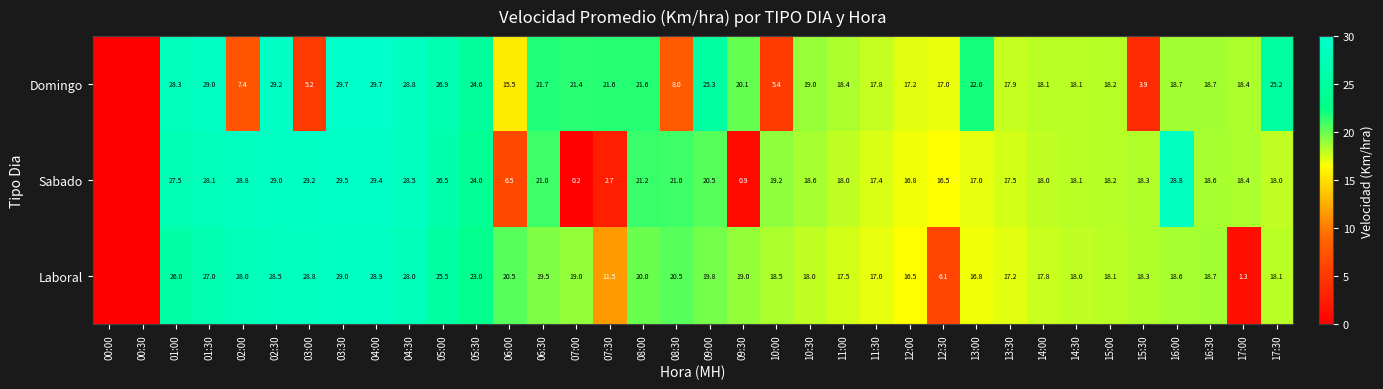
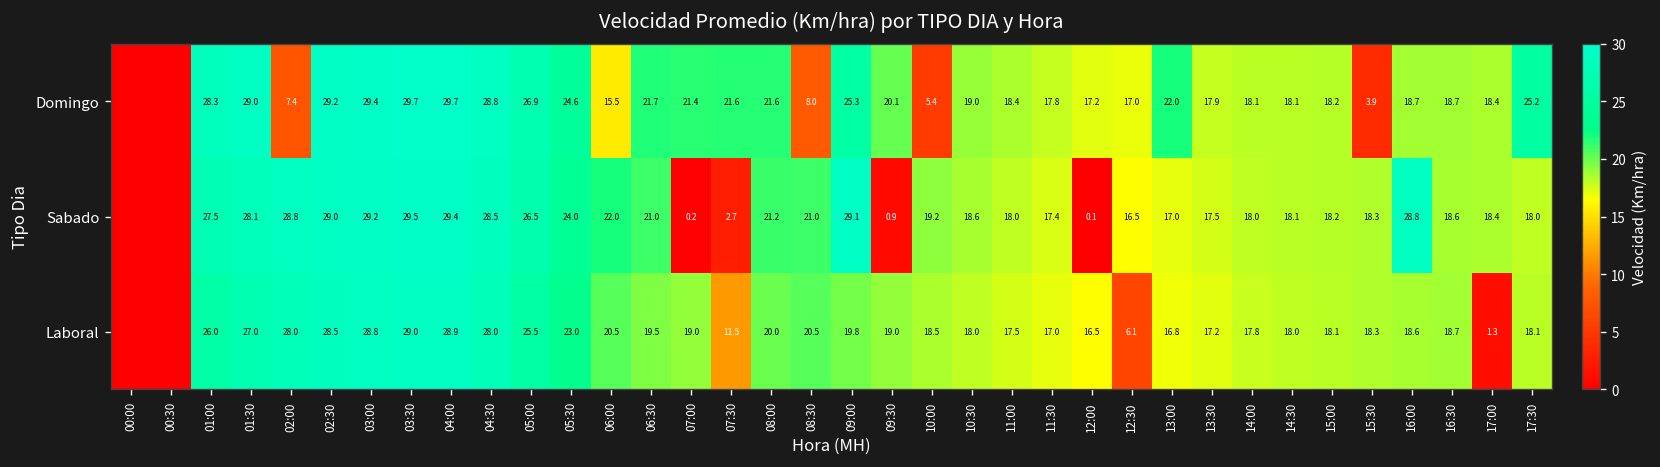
  {
    "Domingo": {
      "01:00": 28.3,
      "01:30": 29.0,
      "02:00": 7.4,
      "02:30": 29.2,
-     "03:00": 5.2,
+     "03:00": 29.4,
      "03:30": 29.7,
      "04:00": 29.7,
      "04:30": 28.8,
      "05:00": 26.9,
      "05:30": 24.6,
      "06:00": 15.5,
      "06:30": 21.7,
      "07:00": 21.4,
      "07:30": 21.6,
      "08:00": 21.6,
      "08:30": 8.0,
      "09:00": 25.3,
      "09:30": 20.1,
      "10:00": 5.4,
      "10:30": 19.0,
      "11:00": 18.4,
      "11:30": 17.8,
      "12:00": 17.2,
      "12:30": 17.0,
      "13:00": 22.0,
      "13:30": 17.9,
      "14:00": 18.1,
      "14:30": 18.1,
      "15:00": 18.2,
      "15:30": 3.9,
      "16:00": 18.7,
      "16:30": 18.7,
      "17:00": 18.4,
      "17:30": 25.2
    },
    "Sabado": {
      "01:00": 27.5,
      "01:30": 28.1,
      "02:00": 28.8,
      "02:30": 29.0,
      "03:00": 29.2,
      "03:30": 29.5,
      "04:00": 29.4,
      "04:30": 28.5,
      "05:00": 26.5,
      "05:30": 24.0,
-     "06:00": 6.5,
+     "06:00": 22.0,
      "06:30": 21.0,
      "07:00": 0.2,
      "07:30": 2.7,
      "08:00": 21.2,
      "08:30": 21.0,
-     "09:00": 20.5,
+     "09:00": 29.1,
      "09:30": 0.9,
      "10:00": 19.2,
      "10:30": 18.6,
      "11:00": 18.0,
      "11:30": 17.4,
-     "12:00": 16.8,
+     "12:00": 0.1,
      "12:30": 16.5,
      "13:00": 17.0,
      "13:30": 17.5,
      "14:00": 18.0,
      "14:30": 18.1,
      "15:00": 18.2,
      "15:30": 18.3,
      "16:00": 28.8,
      "16:30": 18.6,
      "17:00": 18.4,
      "17:30": 18.0
    },
    "Laboral": {
      "01:00": 26.0,
      "01:30": 27.0,
      "02:00": 28.0,
      "02:30": 28.5,
      "03:00": 28.8,
      "03:30": 29.0,
      "04:00": 28.9,
      "04:30": 28.0,
      "05:00": 25.5,
      "05:30": 23.0,
      "06:00": 20.5,
      "06:30": 19.5,
      "07:00": 19.0,
      "07:30": 11.5,
      "08:00": 20.0,
      "08:30": 20.5,
      "09:00": 19.8,
      "09:30": 19.0,
      "10:00": 18.5,
      "10:30": 18.0,
      "11:00": 17.5,
      "11:30": 17.0,
      "12:00": 16.5,
      "12:30": 6.1,
      "13:00": 16.8,
      "13:30": 17.2,
      "14:00": 17.8,
      "14:30": 18.0,
      "15:00": 18.1,
      "15:30": 18.3,
      "16:00": 18.6,
      "16:30": 18.7,
      "17:00": 1.3,
      "17:30": 18.1
    }
  }
